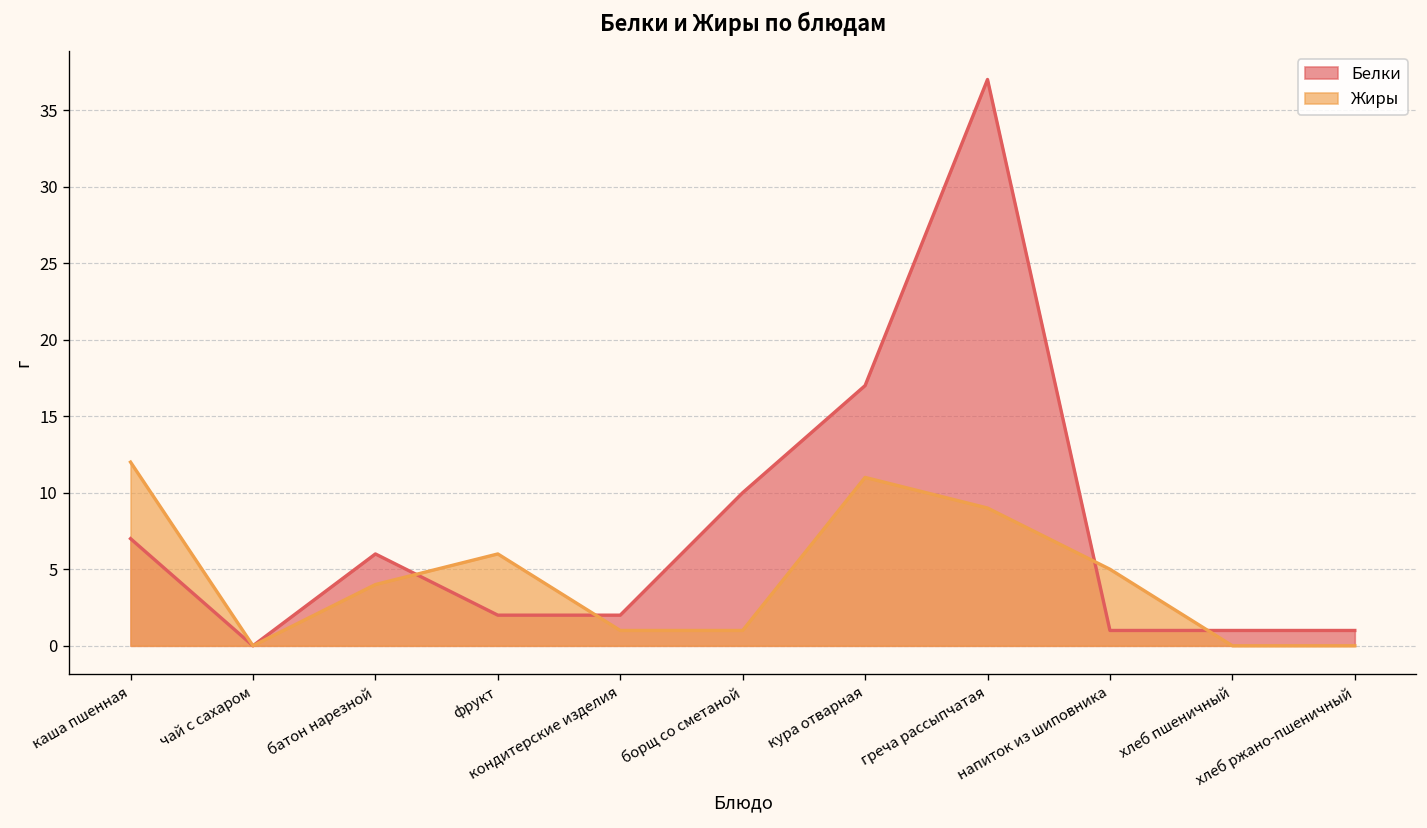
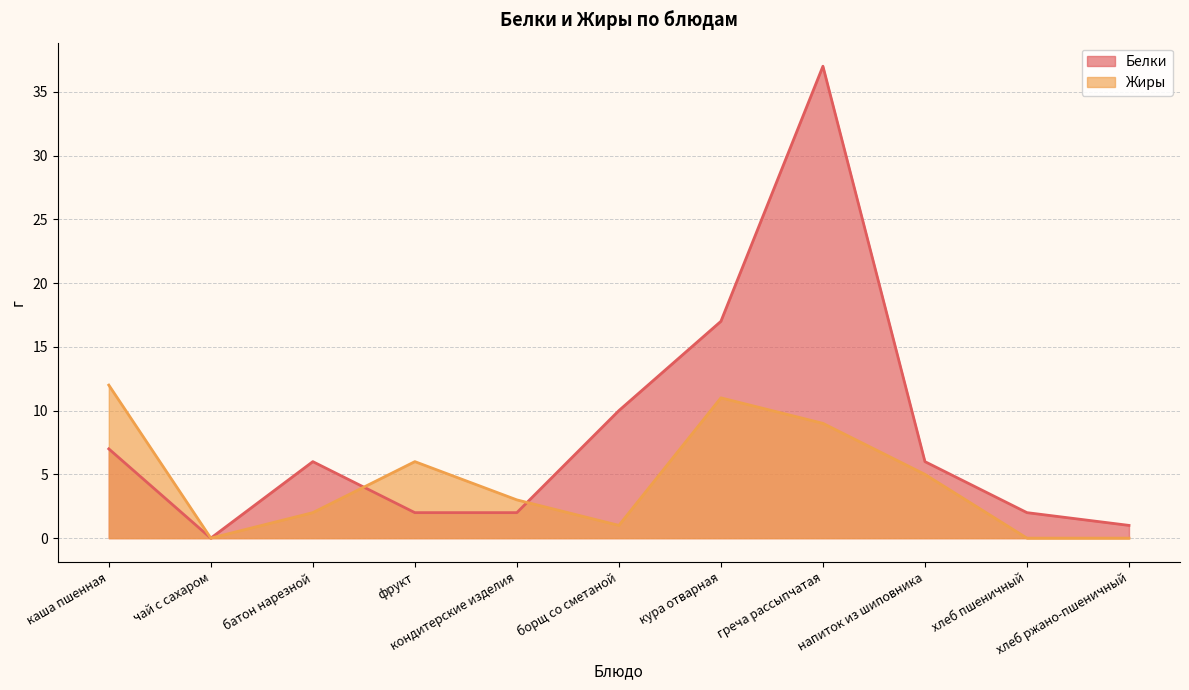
  {
    "Белки": {
      "каша пшенная": 7,
      "батон нарезной": 6,
      "фрукт": 2,
      "кондитерские изделия": 2,
      "борщ со сметаной": 10,
      "кура отварная": 17,
      "греча рассыпчатая": 37,
-     "напиток из шиповника": 1,
-     "хлеб пшеничный": 1,
+     "напиток из шиповника": 6,
+     "хлеб пшеничный": 2,
      "хлеб ржано-пшеничный": 1
    },
    "Жиры": {
      "каша пшенная": 12,
-     "батон нарезной": 4,
+     "батон нарезной": 2,
      "фрукт": 6,
-     "кондитерские изделия": 1,
+     "кондитерские изделия": 3,
      "борщ со сметаной": 1,
      "кура отварная": 11,
      "греча рассыпчатая": 9,
      "напиток из шиповника": 5,
      "хлеб пшеничный": 0,
      "хлеб ржано-пшеничный": 0
    }
  }
